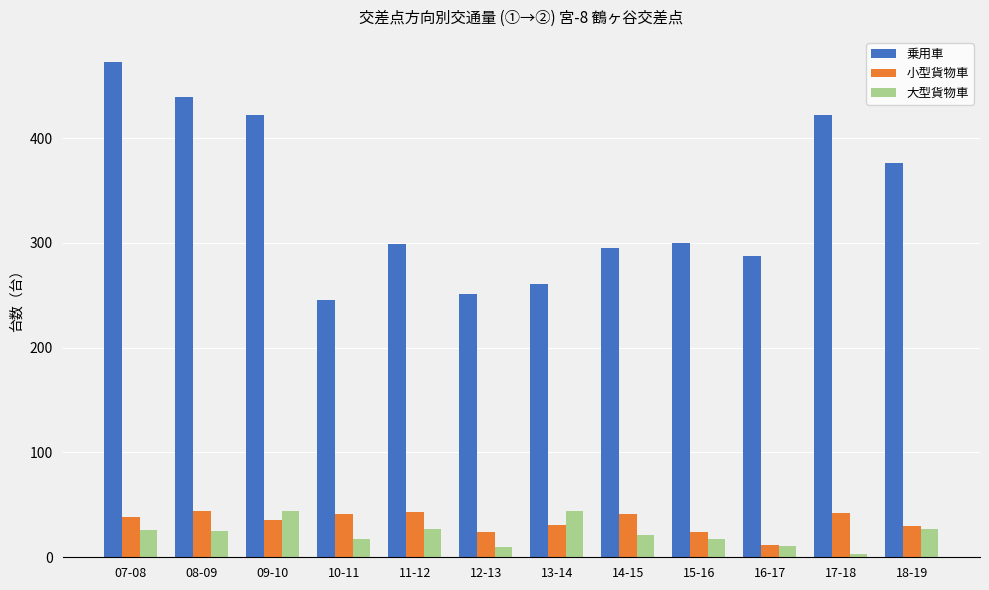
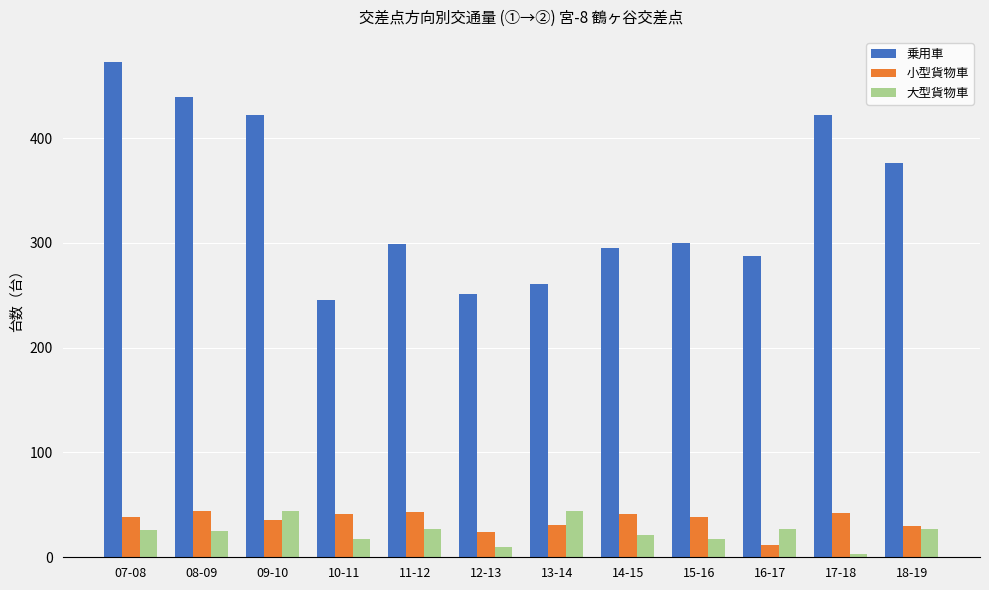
  {
    "乗用車": {
      "07-08": 473,
      "08-09": 439,
      "09-10": 422,
      "10-11": 246,
      "11-12": 299,
      "12-13": 251,
      "13-14": 261,
      "14-15": 295,
      "15-16": 300,
      "16-17": 288,
      "17-18": 422,
      "18-19": 376
    },
    "小型貨物車": {
      "07-08": 38,
      "08-09": 44,
      "09-10": 36,
      "10-11": 41,
      "11-12": 43,
      "12-13": 24,
      "13-14": 31,
      "14-15": 41,
-     "15-16": 24,
+     "15-16": 38,
      "16-17": 12,
      "17-18": 42,
      "18-19": 30
    },
    "大型貨物車": {
      "07-08": 26,
      "08-09": 25,
      "09-10": 44,
      "10-11": 17,
      "11-12": 27,
      "12-13": 10,
      "13-14": 44,
      "14-15": 21,
      "15-16": 17,
-     "16-17": 11,
+     "16-17": 27,
      "17-18": 3,
      "18-19": 27
    }
  }
